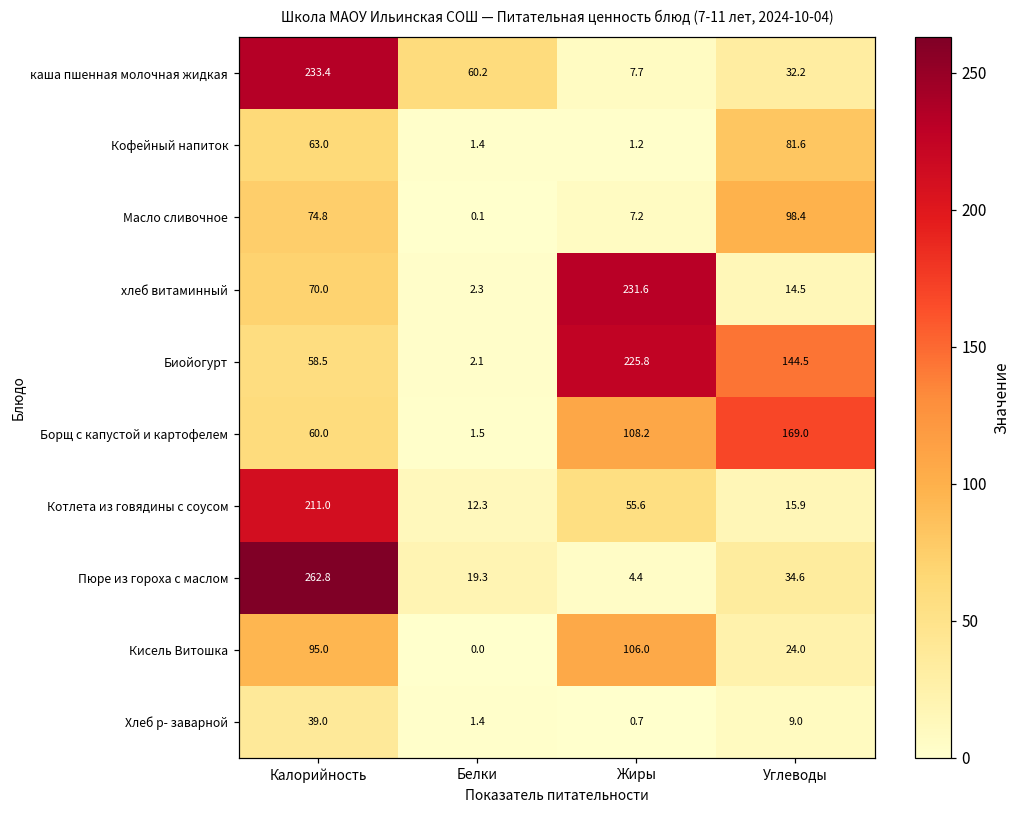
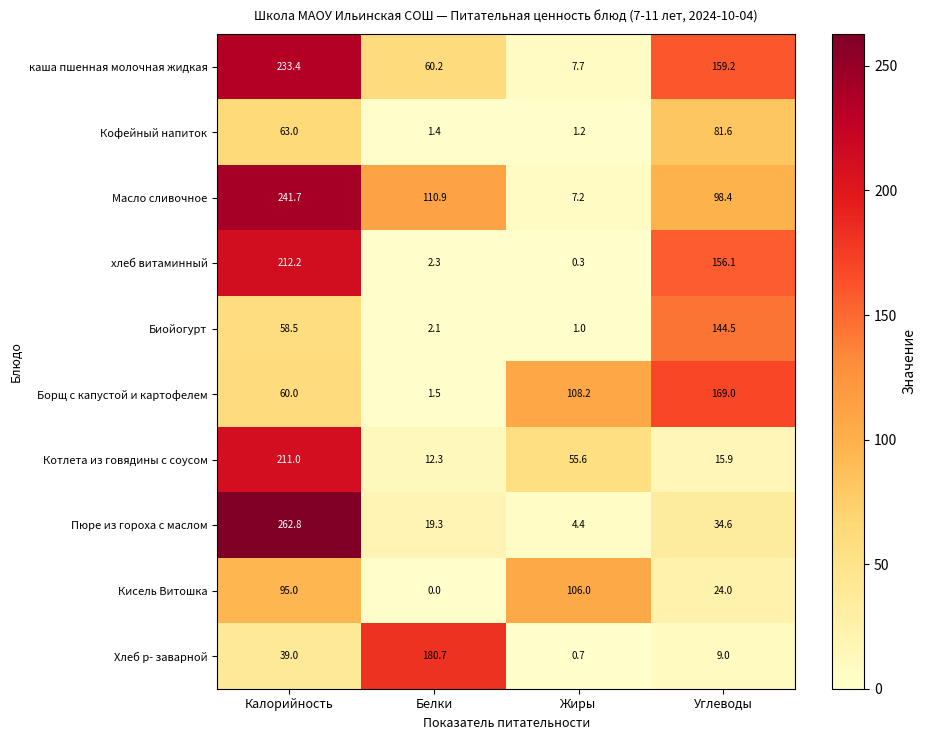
  {
    "каша пшенная молочная жидкая": {
      "Калорийность": 233.4,
      "Белки": 60.2,
      "Жиры": 7.7,
-     "Углеводы": 32.2
+     "Углеводы": 159.2
    },
    "Кофейный напиток": {
      "Калорийность": 63.0,
      "Белки": 1.4,
      "Жиры": 1.2,
      "Углеводы": 81.6
    },
    "Масло сливочное": {
-     "Калорийность": 74.8,
-     "Белки": 0.1,
+     "Калорийность": 241.7,
+     "Белки": 110.9,
      "Жиры": 7.2,
      "Углеводы": 98.4
    },
    "хлеб витаминный": {
-     "Калорийность": 70.0,
+     "Калорийность": 212.2,
      "Белки": 2.3,
-     "Жиры": 231.6,
-     "Углеводы": 14.5
+     "Жиры": 0.3,
+     "Углеводы": 156.1
    },
    "Биойогурт": {
      "Калорийность": 58.5,
      "Белки": 2.1,
-     "Жиры": 225.8,
+     "Жиры": 1.0,
      "Углеводы": 144.5
    },
    "Борщ с капустой и картофелем": {
      "Калорийность": 60.0,
      "Белки": 1.5,
      "Жиры": 108.2,
      "Углеводы": 169.0
    },
    "Котлета из говядины с соусом": {
      "Калорийность": 211.0,
      "Белки": 12.3,
      "Жиры": 55.6,
      "Углеводы": 15.9
    },
    "Пюре из гороха с маслом": {
      "Калорийность": 262.8,
      "Белки": 19.3,
      "Жиры": 4.4,
      "Углеводы": 34.6
    },
    "Кисель Витошка": {
      "Калорийность": 95.0,
      "Белки": 0.0,
      "Жиры": 106.0,
      "Углеводы": 24.0
    },
    "Хлеб р- заварной": {
      "Калорийность": 39.0,
-     "Белки": 1.4,
+     "Белки": 180.7,
      "Жиры": 0.7,
      "Углеводы": 9.0
    }
  }
